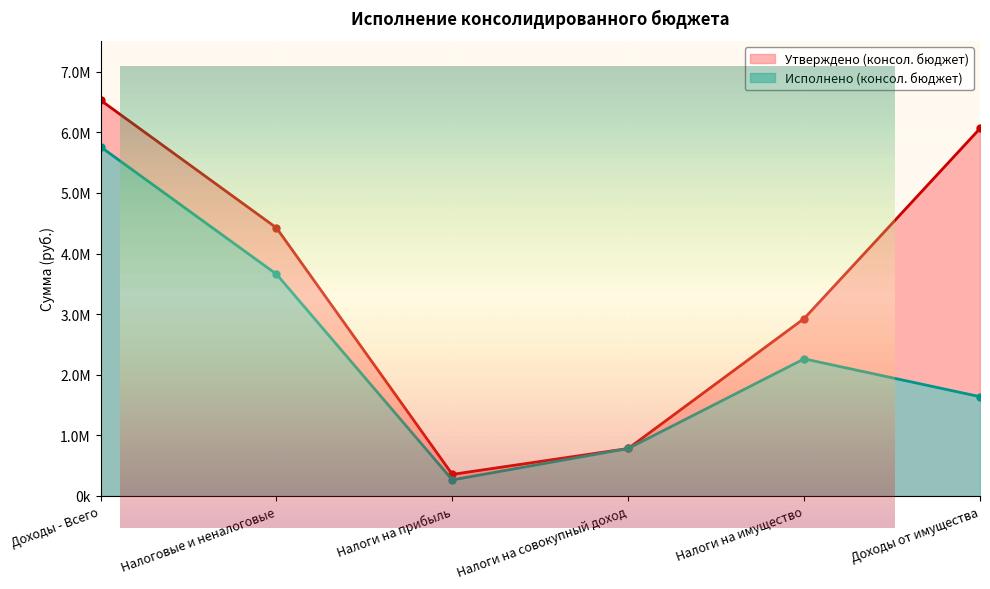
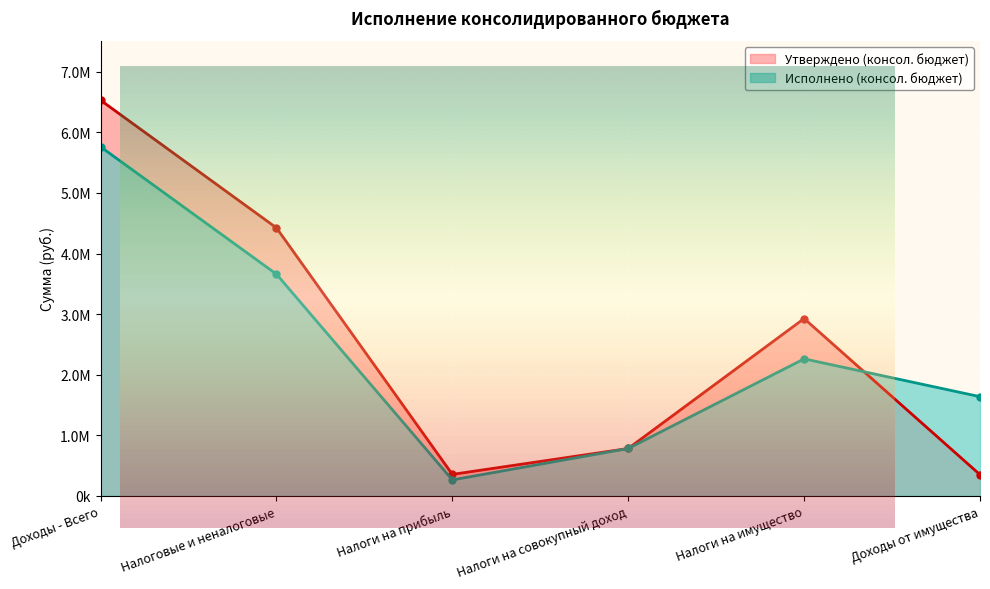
  {
    "Утверждено (консол. бюджет)": {
      "Доходы - Всего": 6500000,
-     "Доходы от имущества": 6100000
+     "Доходы от имущества": 400000
    },
    "Исполнено (консол. бюджет)": {
      "Доходы - Всего": 5800000,
      "Доходы от имущества": 1600000
    }
  }
